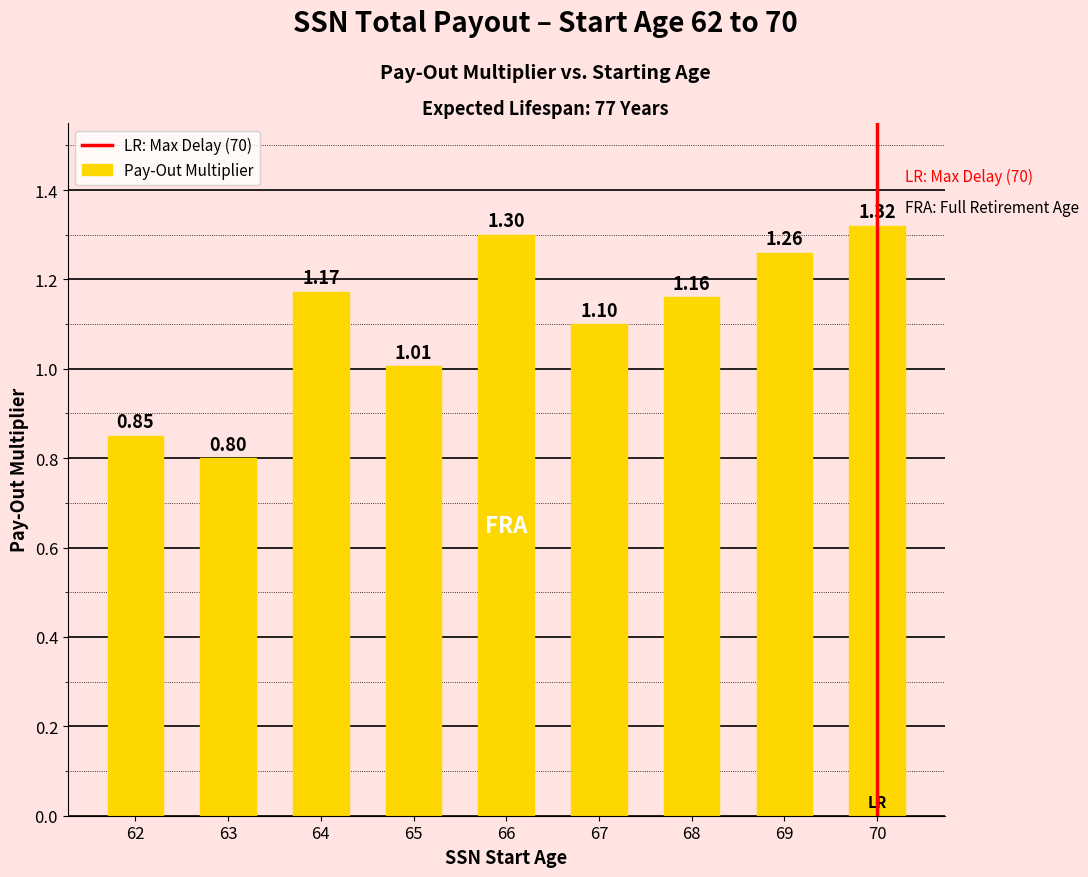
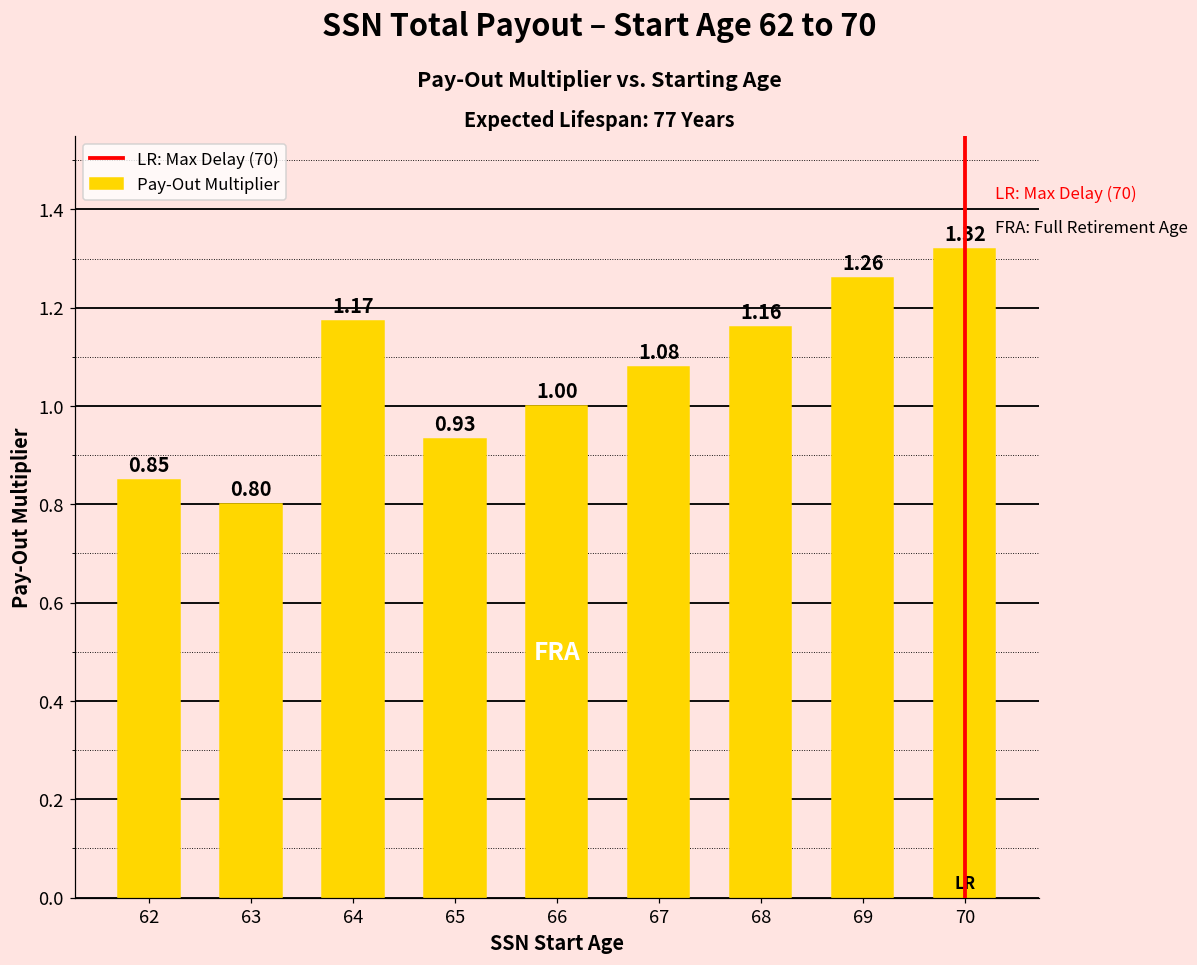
  {
    "62": 0.85,
    "63": 0.80,
    "64": 1.17,
-   "65": 1.01,
-   "66": 1.30,
-   "67": 1.10,
+   "65": 0.93,
+   "66": 1.00,
+   "67": 1.08,
    "68": 1.16,
    "69": 1.26,
    "70": 1.32
  }
